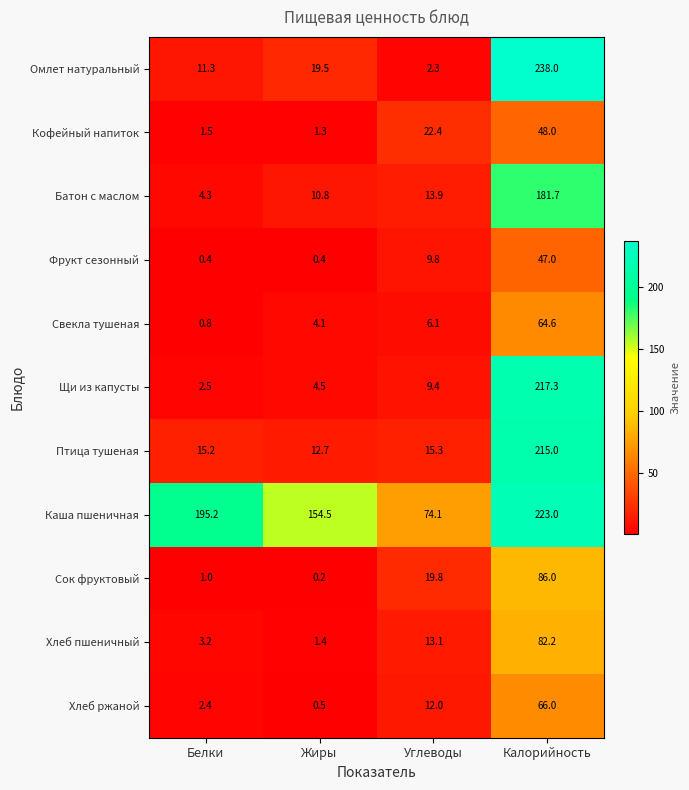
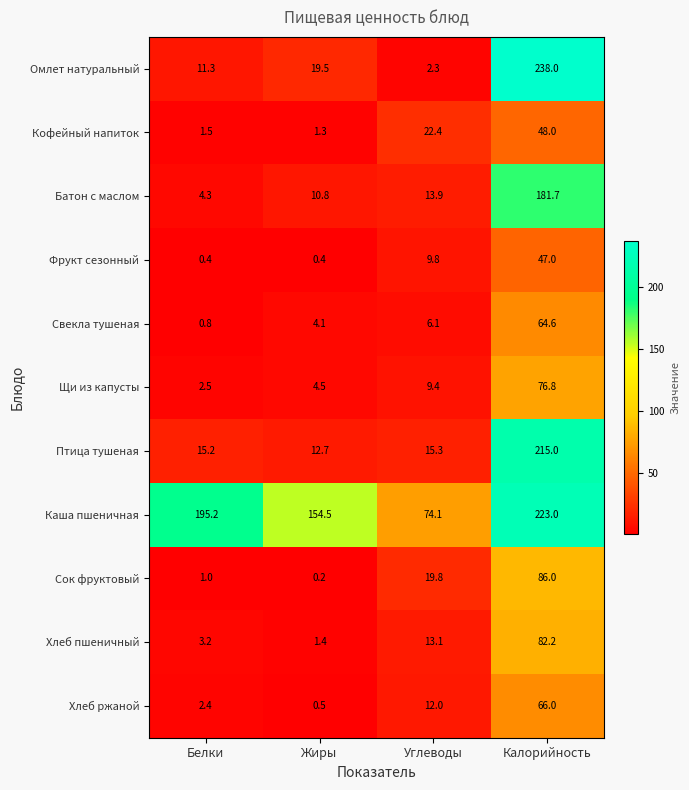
  {
    "Омлет натуральный": {
      "Белки": 11.3,
      "Жиры": 19.5,
      "Углеводы": 2.3,
      "Калорийность": 238.0
    },
    "Кофейный напиток": {
      "Белки": 1.5,
      "Жиры": 1.3,
      "Углеводы": 22.4,
      "Калорийность": 48.0
    },
    "Батон с маслом": {
      "Белки": 4.3,
      "Жиры": 10.8,
      "Углеводы": 13.9,
      "Калорийность": 181.7
    },
    "Фрукт сезонный": {
      "Белки": 0.4,
      "Жиры": 0.4,
      "Углеводы": 9.8,
      "Калорийность": 47.0
    },
    "Свекла тушеная": {
      "Белки": 0.8,
      "Жиры": 4.1,
      "Углеводы": 6.1,
      "Калорийность": 64.6
    },
    "Щи из капусты": {
      "Белки": 2.5,
      "Жиры": 4.5,
      "Углеводы": 9.4,
-     "Калорийность": 217.3
+     "Калорийность": 76.8
    },
    "Птица тушеная": {
      "Белки": 15.2,
      "Жиры": 12.7,
      "Углеводы": 15.3,
      "Калорийность": 215.0
    },
    "Каша пшеничная": {
      "Белки": 195.2,
      "Жиры": 154.5,
      "Углеводы": 74.1,
      "Калорийность": 223.0
    },
    "Сок фруктовый": {
      "Белки": 1.0,
      "Жиры": 0.2,
      "Углеводы": 19.8,
      "Калорийность": 86.0
    },
    "Хлеб пшеничный": {
      "Белки": 3.2,
      "Жиры": 1.4,
      "Углеводы": 13.1,
      "Калорийность": 82.2
    },
    "Хлеб ржаной": {
      "Белки": 2.4,
      "Жиры": 0.5,
      "Углеводы": 12.0,
      "Калорийность": 66.0
    }
  }
